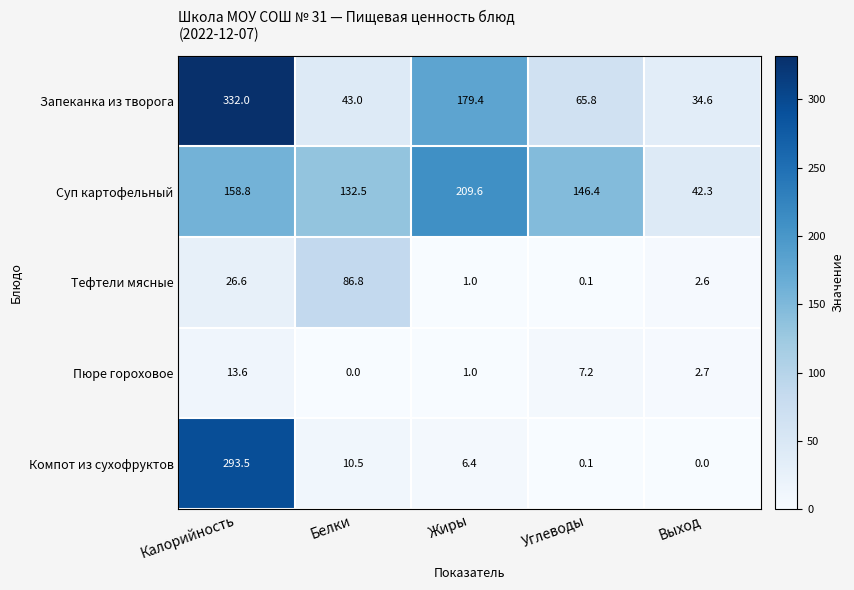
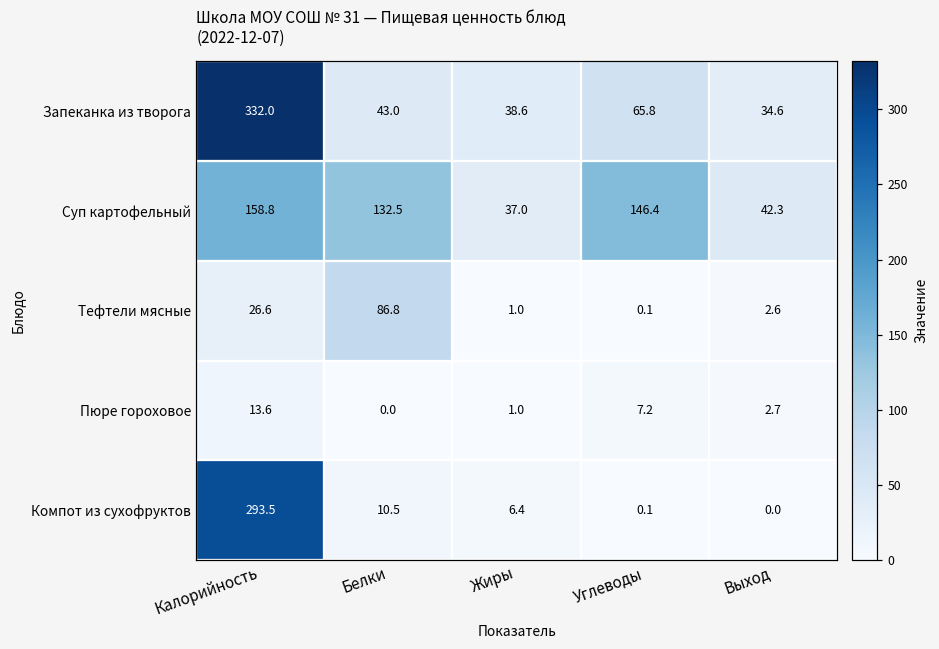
  {
    "Запеканка из творога": {
      "Калорийность": 332.0,
      "Белки": 43.0,
-     "Жиры": 179.4,
+     "Жиры": 38.6,
      "Углеводы": 65.8,
      "Выход": 34.6
    },
    "Суп картофельный": {
      "Калорийность": 158.8,
      "Белки": 132.5,
-     "Жиры": 209.6,
+     "Жиры": 37.0,
      "Углеводы": 146.4,
      "Выход": 42.3
    },
    "Тефтели мясные": {
      "Калорийность": 26.6,
      "Белки": 86.8,
      "Жиры": 1.0,
      "Углеводы": 0.1,
      "Выход": 2.6
    },
    "Пюре гороховое": {
      "Калорийность": 13.6,
      "Белки": 0.0,
      "Жиры": 1.0,
      "Углеводы": 7.2,
      "Выход": 2.7
    },
    "Компот из сухофруктов": {
      "Калорийность": 293.5,
      "Белки": 10.5,
      "Жиры": 6.4,
      "Углеводы": 0.1,
      "Выход": 0.0
    }
  }
